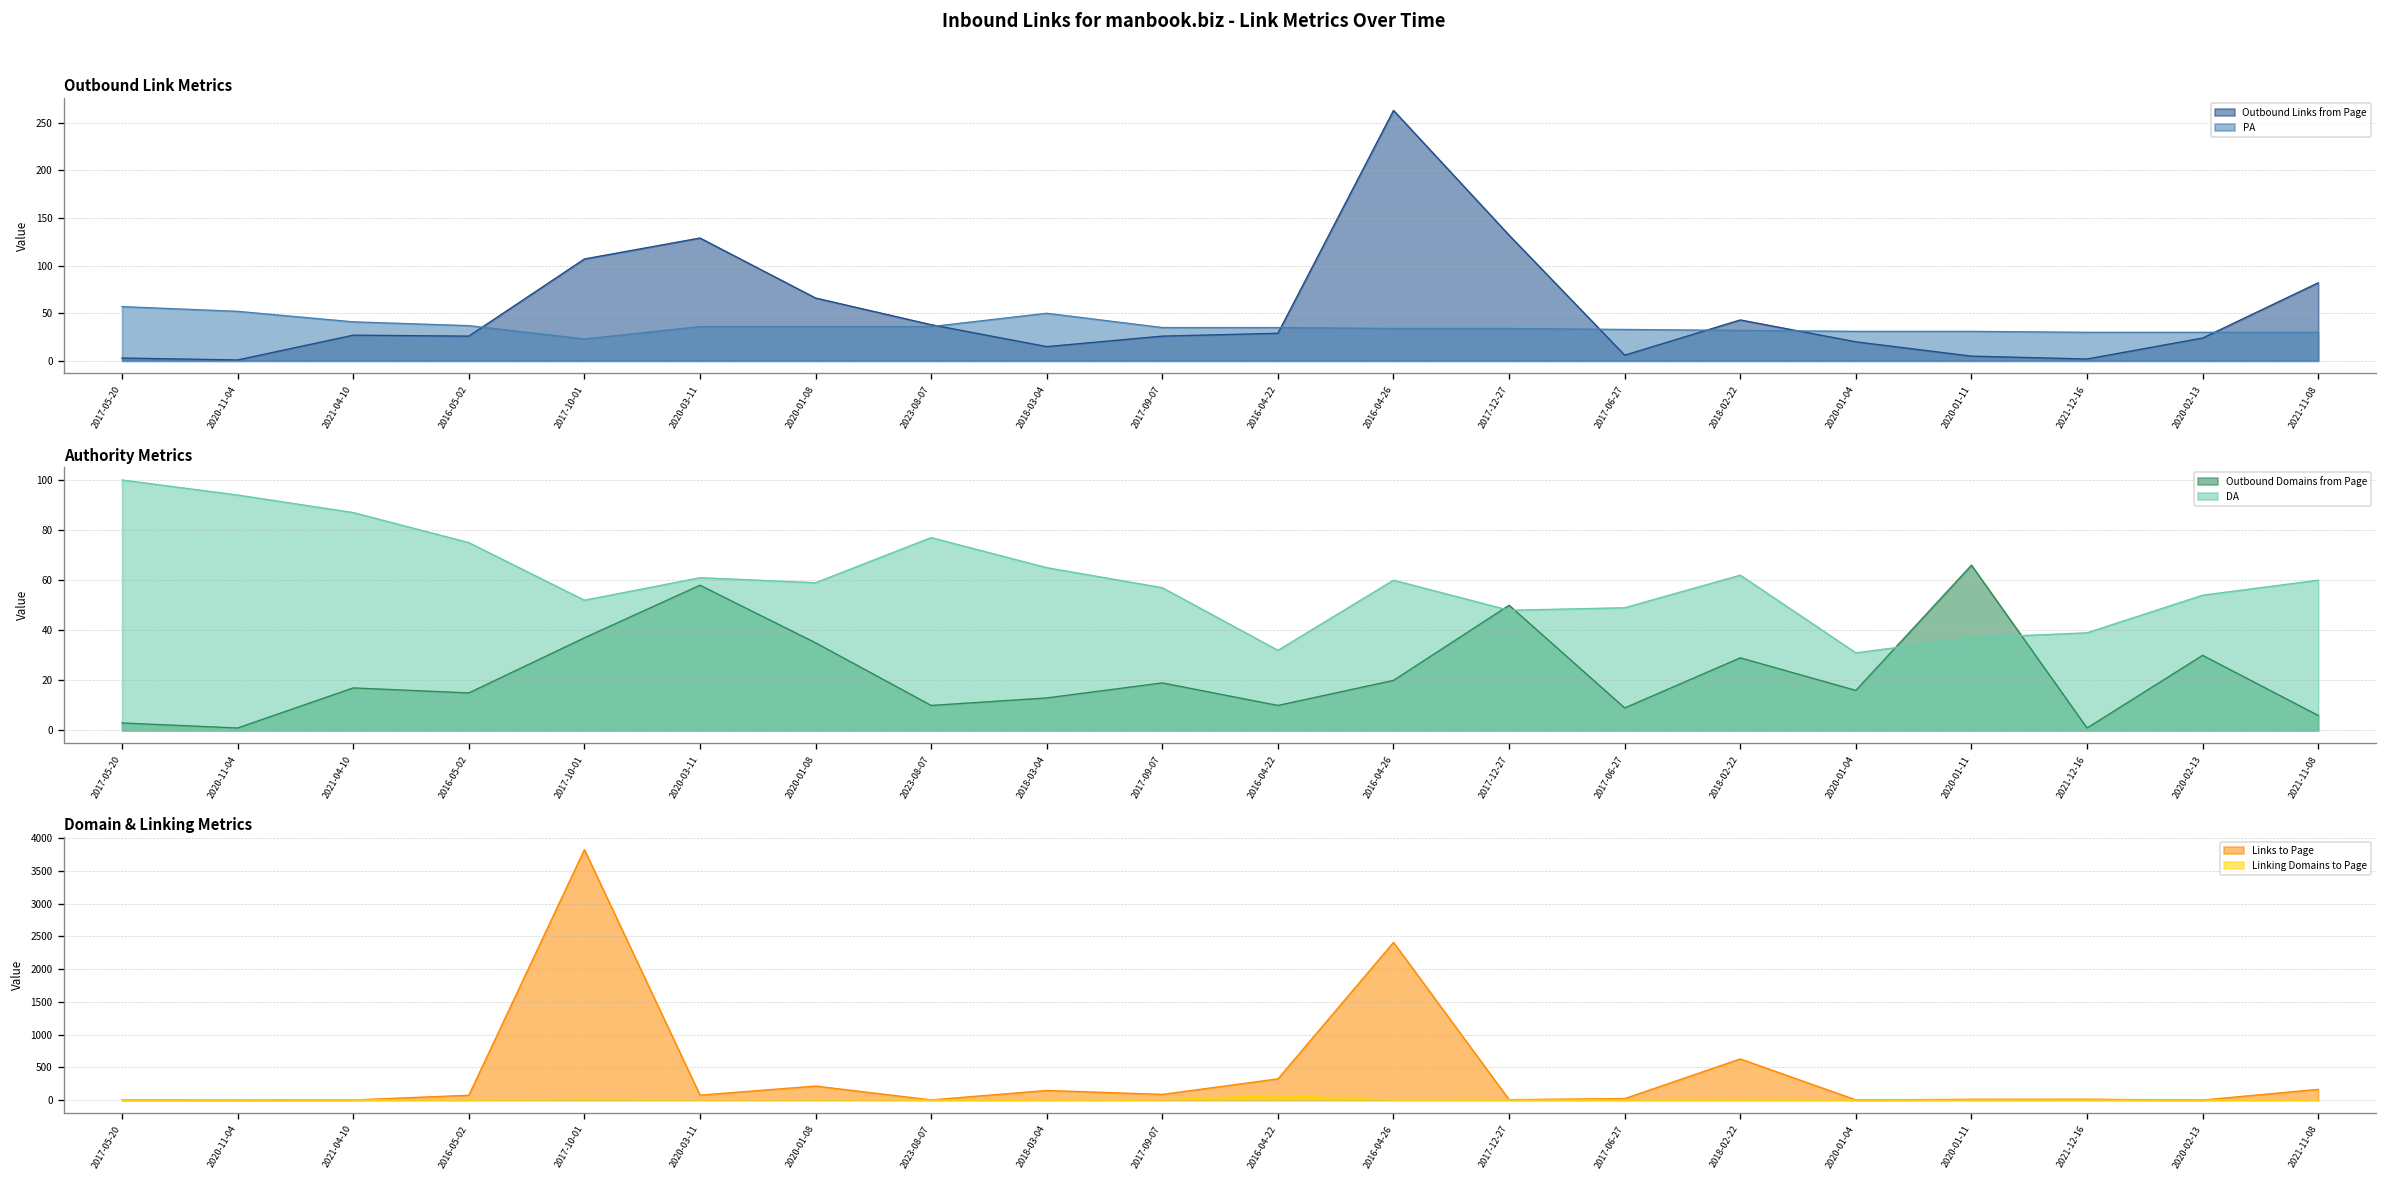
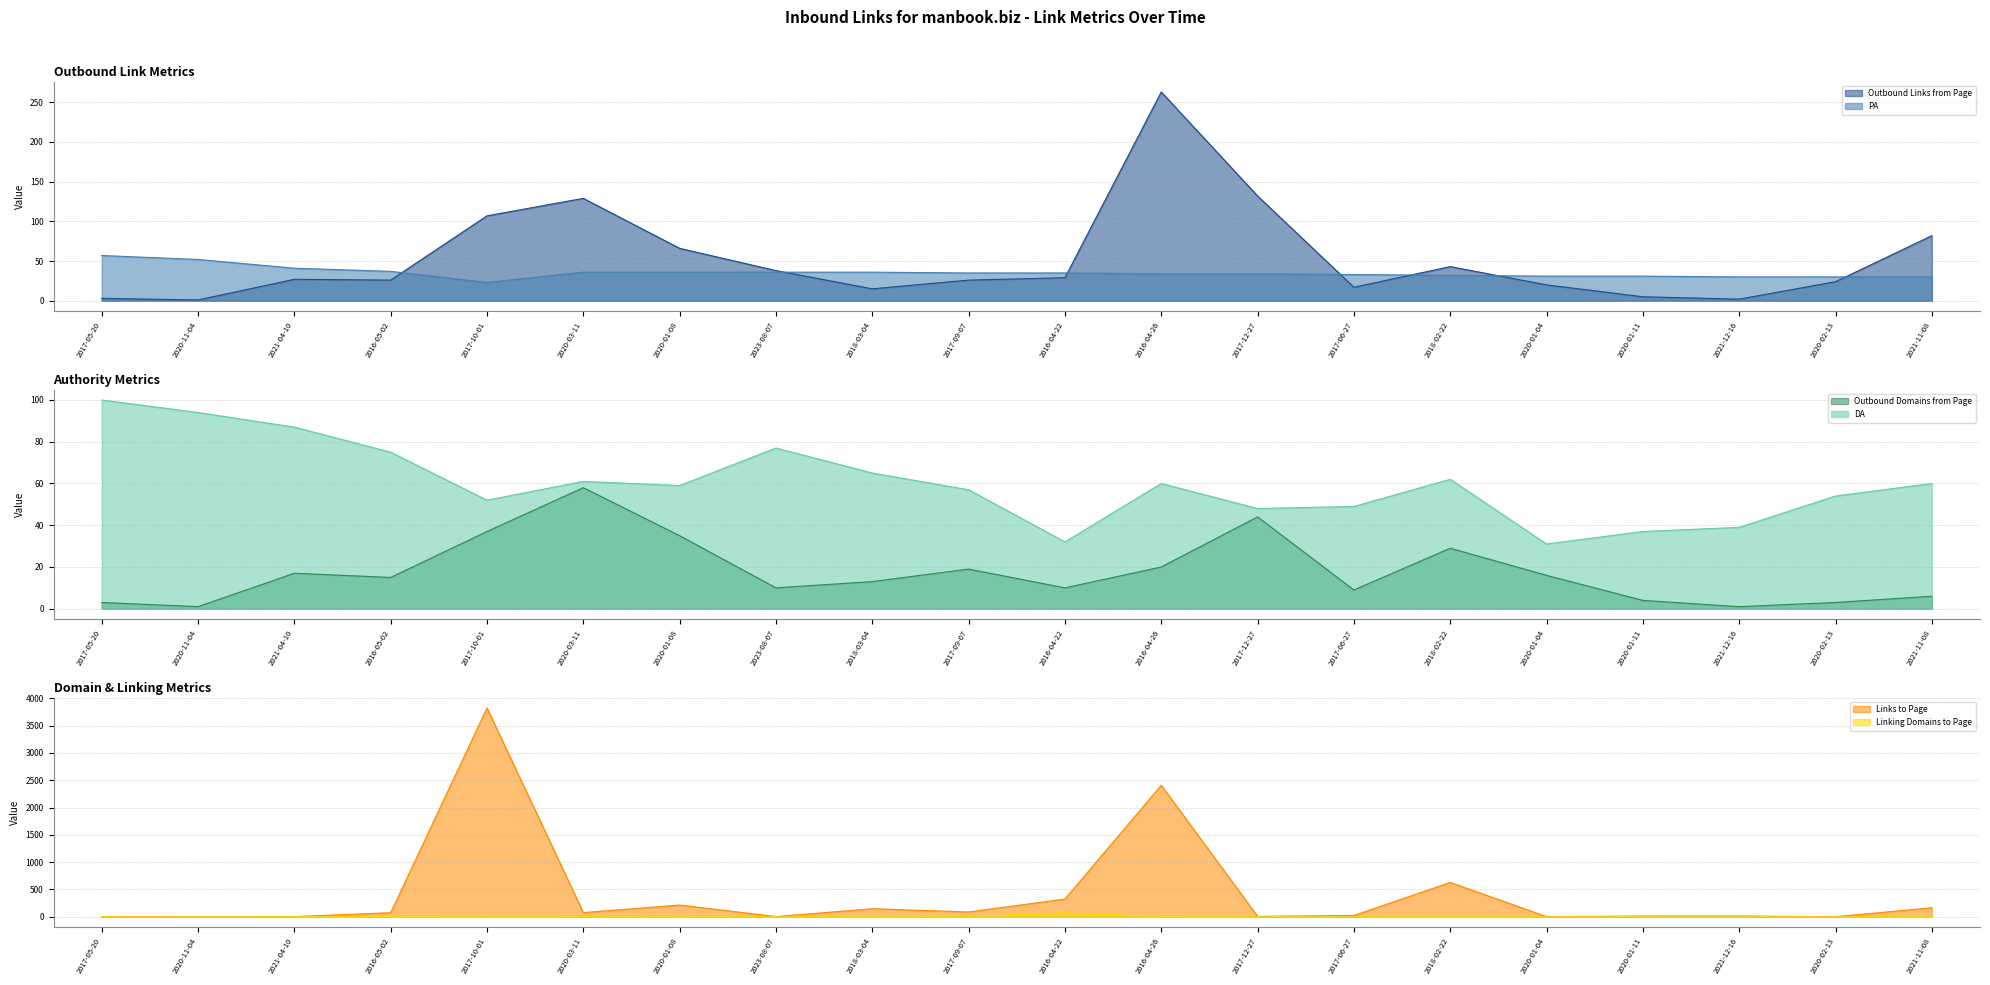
  {
    "Outbound Link Metrics": {
      "Outbound Links from Page": {
        "2017-05-20": 0,
        "2020-11-04": 0,
        "2021-04-10": 30,
        "2016-05-02": 30,
        "2017-10-01": 110,
        "2020-03-11": 130,
        "2020-01-08": 70,
        "2018-03-04": 20,
        "2017-09-07": 30,
        "2016-04-22": 30,
        "2016-04-26": 260,
        "2017-12-27": 130,
-       "2017-06-27": 10,
+       "2017-06-27": 20,
        "2018-02-22": 40,
        "2020-01-04": 20,
        "2020-01-11": 10,
        "2021-12-16": 0,
        "2020-02-13": 20,
        "2021-11-08": 80
      },
      "PA": {
        "2017-05-20": 60,
        "2020-11-04": 50,
        "2021-04-10": 40,
        "2016-05-02": 40,
        "2017-10-01": 20,
        "2020-03-11": 40,
        "2020-01-08": 40,
-       "2018-03-04": 50,
+       "2018-03-04": 40,
        "2017-09-07": 40,
        "2016-04-22": 40,
        "2016-04-26": 30,
        "2017-12-27": 30,
        "2017-06-27": 30,
        "2018-02-22": 30,
        "2020-01-04": 30,
        "2020-01-11": 30,
        "2021-12-16": 30,
        "2020-02-13": 30,
        "2021-11-08": 30
      }
    },
    "Authority Metrics": {
      "Outbound Domains from Page": {
        "2017-05-20": 3,
        "2020-11-04": 1,
        "2021-04-10": 17,
        "2016-05-02": 15,
        "2017-10-01": 37,
        "2020-03-11": 58,
        "2020-01-08": 35,
        "2023-08-07": 10,
        "2018-03-04": 13,
        "2017-09-07": 19,
        "2016-04-22": 10,
        "2016-04-26": 20,
-       "2017-12-27": 50,
+       "2017-12-27": 44,
        "2017-06-27": 9,
        "2018-02-22": 29,
        "2020-01-04": 16,
-       "2020-01-11": 66,
+       "2020-01-11": 4,
        "2021-12-16": 1,
-       "2020-02-13": 30,
+       "2020-02-13": 3,
        "2021-11-08": 6
      },
      "DA": {
        "2017-05-20": 100,
        "2020-11-04": 94,
        "2021-04-10": 87,
        "2016-05-02": 75,
        "2017-10-01": 52,
        "2020-03-11": 61,
        "2020-01-08": 59,
        "2023-08-07": 77,
        "2018-03-04": 65,
        "2017-09-07": 57,
        "2016-04-22": 32,
        "2016-04-26": 60,
        "2017-12-27": 48,
        "2017-06-27": 49,
        "2018-02-22": 62,
        "2020-01-04": 31,
        "2020-01-11": 37,
        "2021-12-16": 39,
        "2020-02-13": 54,
        "2021-11-08": 60
      }
    },
    "Domain & Linking Metrics": {
      "Links to Page": {
        "2016-05-02": 100,
        "2017-10-01": 3800,
        "2020-03-11": 100,
        "2020-01-08": 200,
        "2018-03-04": 100,
        "2017-09-07": 100,
        "2016-04-22": 300,
        "2016-04-26": 2400,
        "2018-02-22": 600,
        "2021-11-08": 200
      },
      "Linking Domains to Page": {
        "2016-05-02": 0,
        "2017-10-01": 0,
        "2020-03-11": 0,
        "2020-01-08": 0,
        "2018-03-04": 0,
        "2017-09-07": 0,
        "2016-04-22": 100,
        "2016-04-26": 0,
        "2018-02-22": 0,
        "2021-11-08": 0
      }
    }
  }
